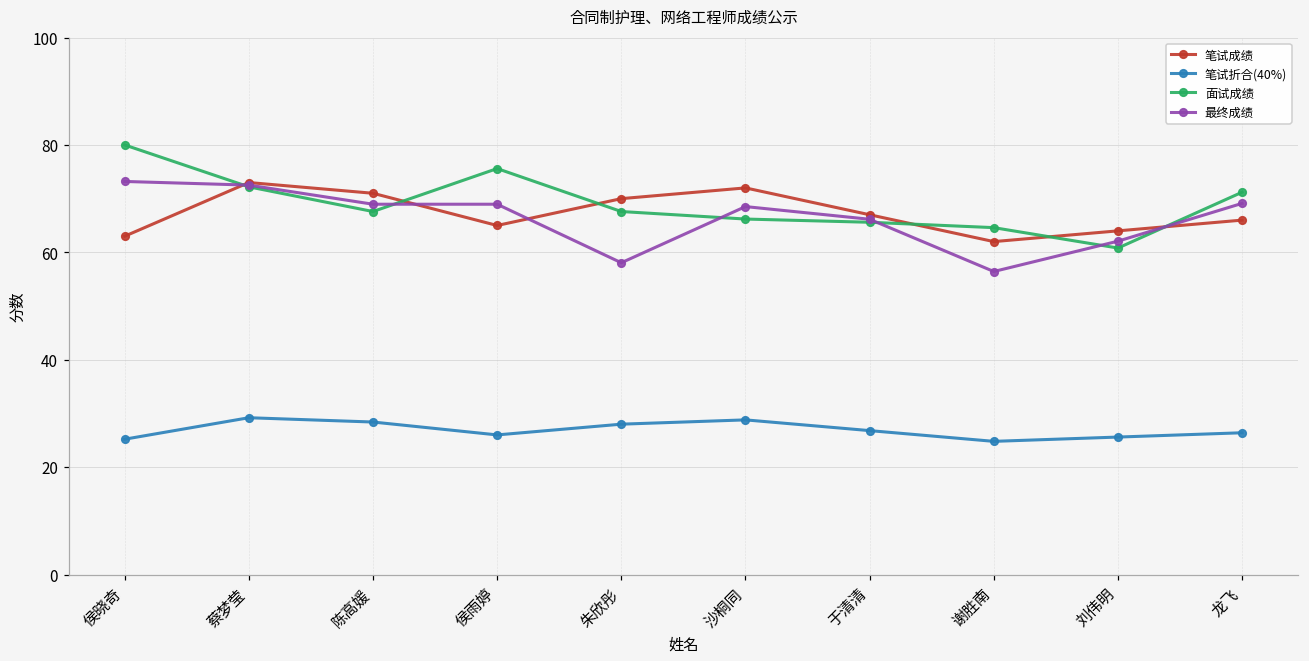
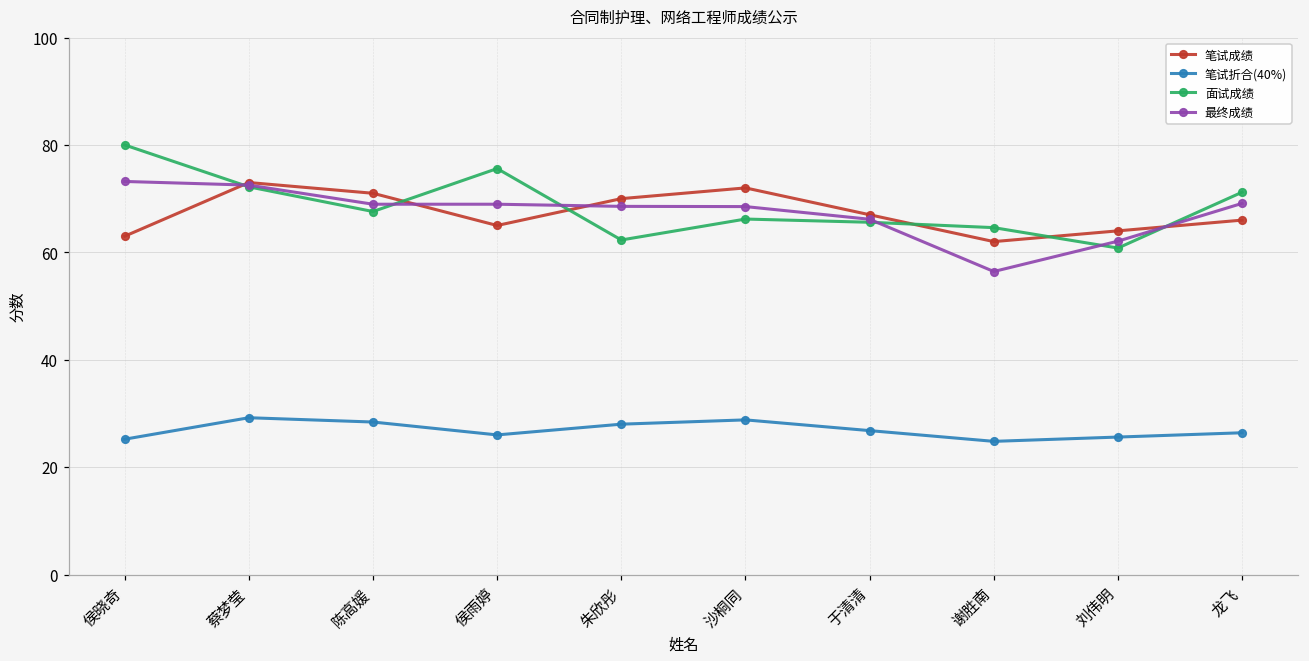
  {
    "笔试成绩": {
      "侯晓奇": 63,
      "陈高媛": 71,
      "侯雨婷": 65,
      "朱欣彤": 70,
      "沙桐同": 72,
      "于清清": 67,
      "谢胜南": 62,
      "刘伟明": 64,
      "龙飞": 66
    },
    "笔试折合(40%)": {
      "侯晓奇": 25,
      "蔡梦莹": 29,
      "陈高媛": 28,
      "侯雨婷": 26,
      "朱欣彤": 28,
      "沙桐同": 29,
      "于清清": 27,
      "谢胜南": 25,
      "刘伟明": 26,
      "龙飞": 26
    },
    "面试成绩": {
      "侯晓奇": 80,
      "陈高媛": 68,
      "侯雨婷": 76,
-     "朱欣彤": 68,
+     "朱欣彤": 62,
      "沙桐同": 66,
      "于清清": 66,
      "谢胜南": 65,
      "刘伟明": 61,
      "龙飞": 71
    },
    "最终成绩": {
      "侯晓奇": 73,
      "陈高媛": 69,
      "侯雨婷": 69,
-     "朱欣彤": 58,
+     "朱欣彤": 69,
      "沙桐同": 69,
      "于清清": 66,
      "谢胜南": 56,
      "刘伟明": 62,
      "龙飞": 69
    }
  }
